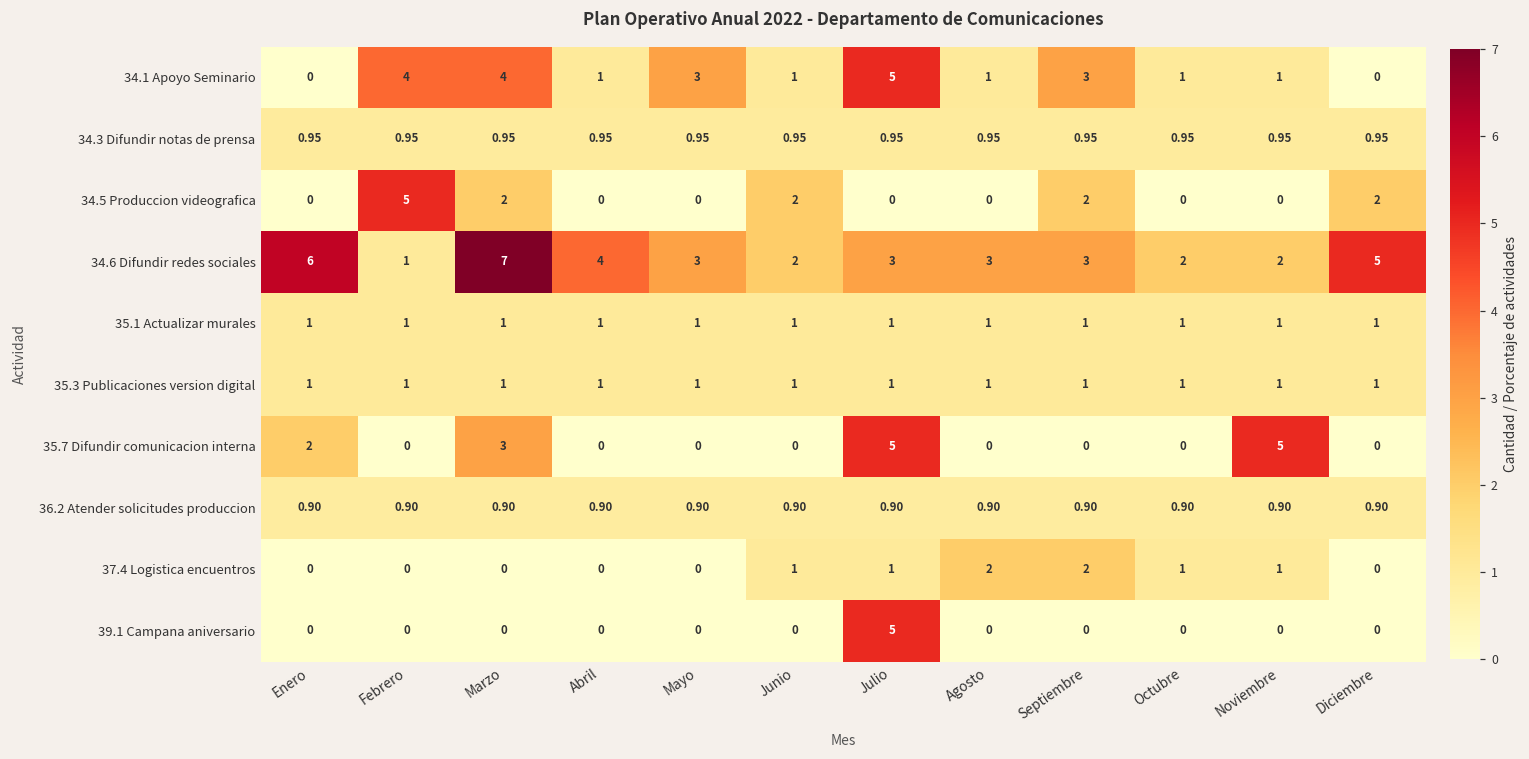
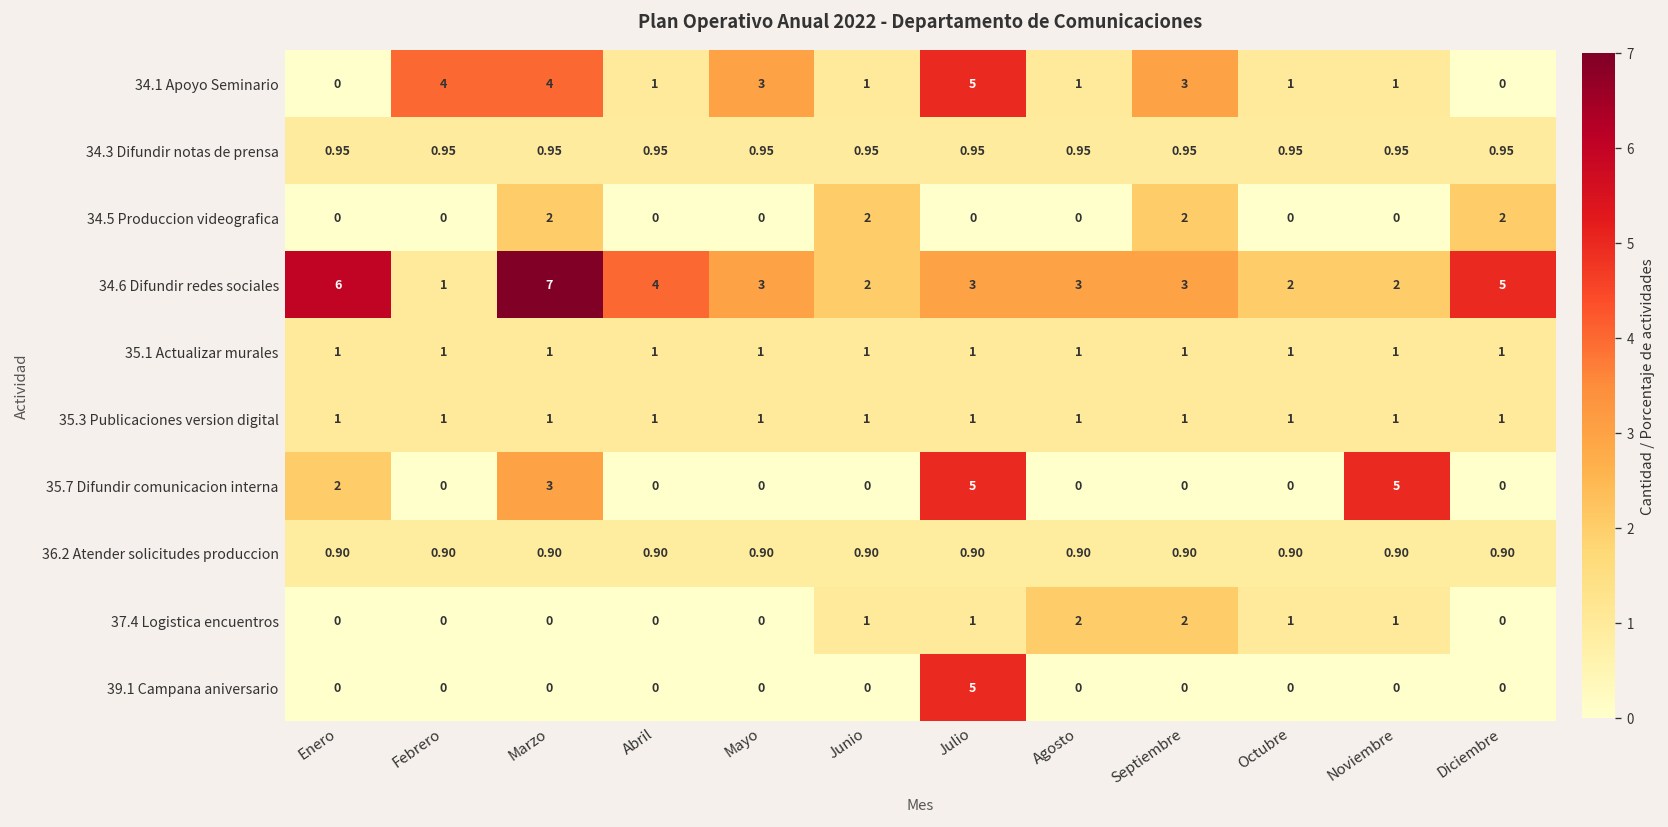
  {
    "34.1 Apoyo Seminario": {
      "Enero": 0,
      "Febrero": 4,
      "Marzo": 4,
      "Abril": 1,
      "Mayo": 3,
      "Junio": 1,
      "Julio": 5,
      "Agosto": 1,
      "Septiembre": 3,
      "Octubre": 1,
      "Noviembre": 1,
      "Diciembre": 0
    },
    "34.3 Difundir notas de prensa": {
      "Enero": 0.95,
      "Febrero": 0.95,
      "Marzo": 0.95,
      "Abril": 0.95,
      "Mayo": 0.95,
      "Junio": 0.95,
      "Julio": 0.95,
      "Agosto": 0.95,
      "Septiembre": 0.95,
      "Octubre": 0.95,
      "Noviembre": 0.95,
      "Diciembre": 0.95
    },
    "34.5 Produccion videografica": {
      "Enero": 0,
-     "Febrero": 5,
+     "Febrero": 0,
      "Marzo": 2,
      "Abril": 0,
      "Mayo": 0,
      "Junio": 2,
      "Julio": 0,
      "Agosto": 0,
      "Septiembre": 2,
      "Octubre": 0,
      "Noviembre": 0,
      "Diciembre": 2
    },
    "34.6 Difundir redes sociales": {
      "Enero": 6,
      "Febrero": 1,
      "Marzo": 7,
      "Abril": 4,
      "Mayo": 3,
      "Junio": 2,
      "Julio": 3,
      "Agosto": 3,
      "Septiembre": 3,
      "Octubre": 2,
      "Noviembre": 2,
      "Diciembre": 5
    },
    "35.1 Actualizar murales": {
      "Enero": 1,
      "Febrero": 1,
      "Marzo": 1,
      "Abril": 1,
      "Mayo": 1,
      "Junio": 1,
      "Julio": 1,
      "Agosto": 1,
      "Septiembre": 1,
      "Octubre": 1,
      "Noviembre": 1,
      "Diciembre": 1
    },
    "35.3 Publicaciones version digital": {
      "Enero": 1,
      "Febrero": 1,
      "Marzo": 1,
      "Abril": 1,
      "Mayo": 1,
      "Junio": 1,
      "Julio": 1,
      "Agosto": 1,
      "Septiembre": 1,
      "Octubre": 1,
      "Noviembre": 1,
      "Diciembre": 1
    },
    "35.7 Difundir comunicacion interna": {
      "Enero": 2,
      "Febrero": 0,
      "Marzo": 3,
      "Abril": 0,
      "Mayo": 0,
      "Junio": 0,
      "Julio": 5,
      "Agosto": 0,
      "Septiembre": 0,
      "Octubre": 0,
      "Noviembre": 5,
      "Diciembre": 0
    },
    "36.2 Atender solicitudes produccion": {
      "Enero": 0.90,
      "Febrero": 0.90,
      "Marzo": 0.90,
      "Abril": 0.90,
      "Mayo": 0.90,
      "Junio": 0.90,
      "Julio": 0.90,
      "Agosto": 0.90,
      "Septiembre": 0.90,
      "Octubre": 0.90,
      "Noviembre": 0.90,
      "Diciembre": 0.90
    },
    "37.4 Logistica encuentros": {
      "Enero": 0,
      "Febrero": 0,
      "Marzo": 0,
      "Abril": 0,
      "Mayo": 0,
      "Junio": 1,
      "Julio": 1,
      "Agosto": 2,
      "Septiembre": 2,
      "Octubre": 1,
      "Noviembre": 1,
      "Diciembre": 0
    },
    "39.1 Campana aniversario": {
      "Enero": 0,
      "Febrero": 0,
      "Marzo": 0,
      "Abril": 0,
      "Mayo": 0,
      "Junio": 0,
      "Julio": 5,
      "Agosto": 0,
      "Septiembre": 0,
      "Octubre": 0,
      "Noviembre": 0,
      "Diciembre": 0
    }
  }
